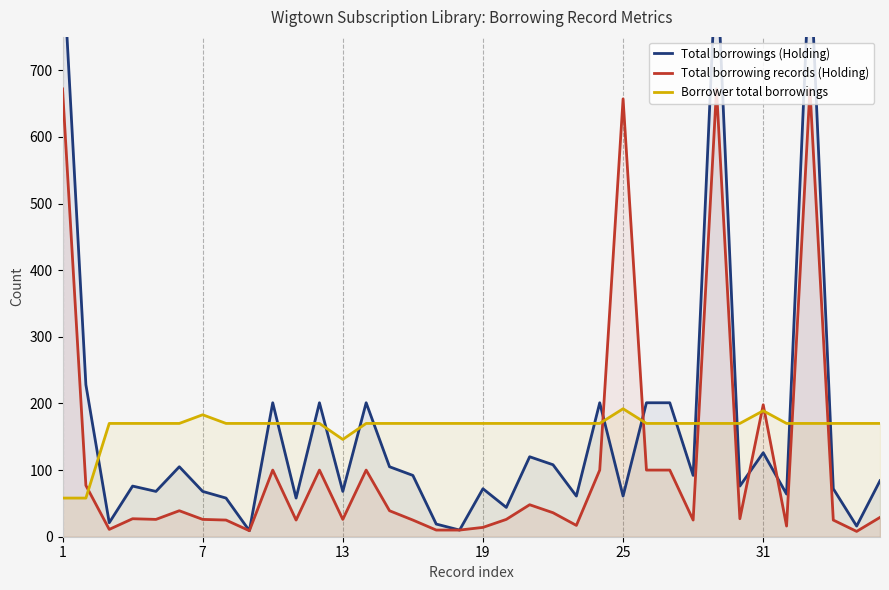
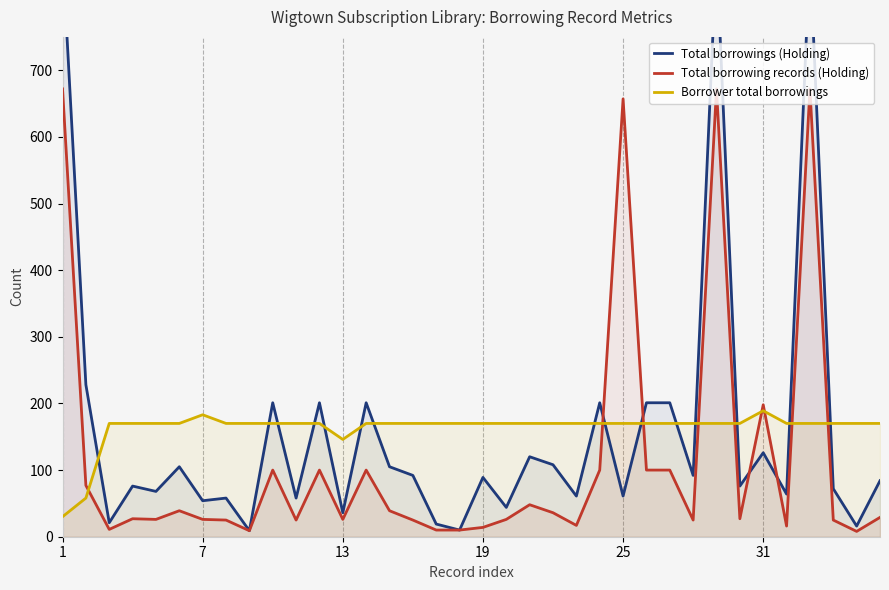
  {
    "Total borrowings (Holding)": {
-     "7": 70,
-     "13": 70,
-     "19": 70,
+     "7": 50,
+     "13": 40,
+     "19": 90,
      "25": 60,
      "31": 130
    },
    "Total borrowing records (Holding)": {
      "1": 670,
      "7": 30,
      "13": 30,
      "19": 10,
      "25": 660,
      "31": 200
    },
    "Borrower total borrowings": {
-     "1": 60,
+     "1": 30,
      "7": 180,
      "13": 150,
      "19": 170,
-     "25": 190,
+     "25": 170,
      "31": 190
    }
  }
